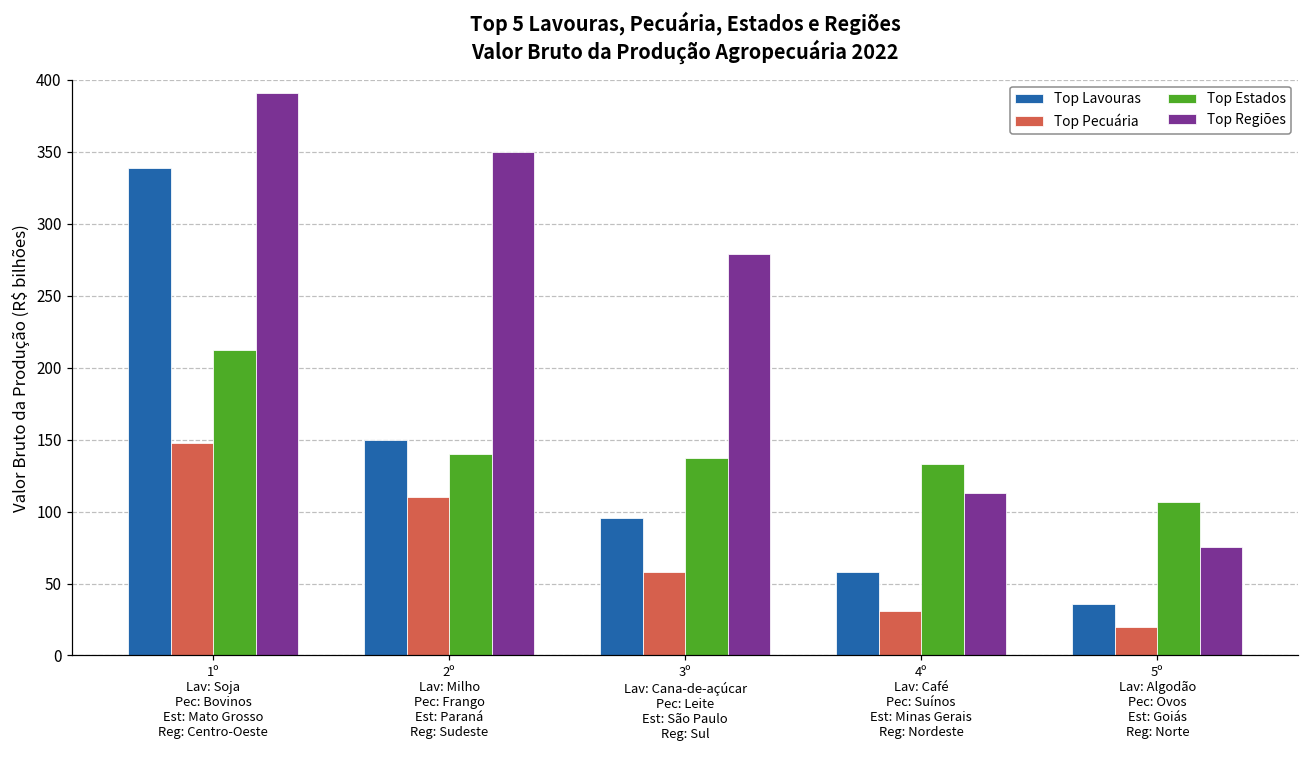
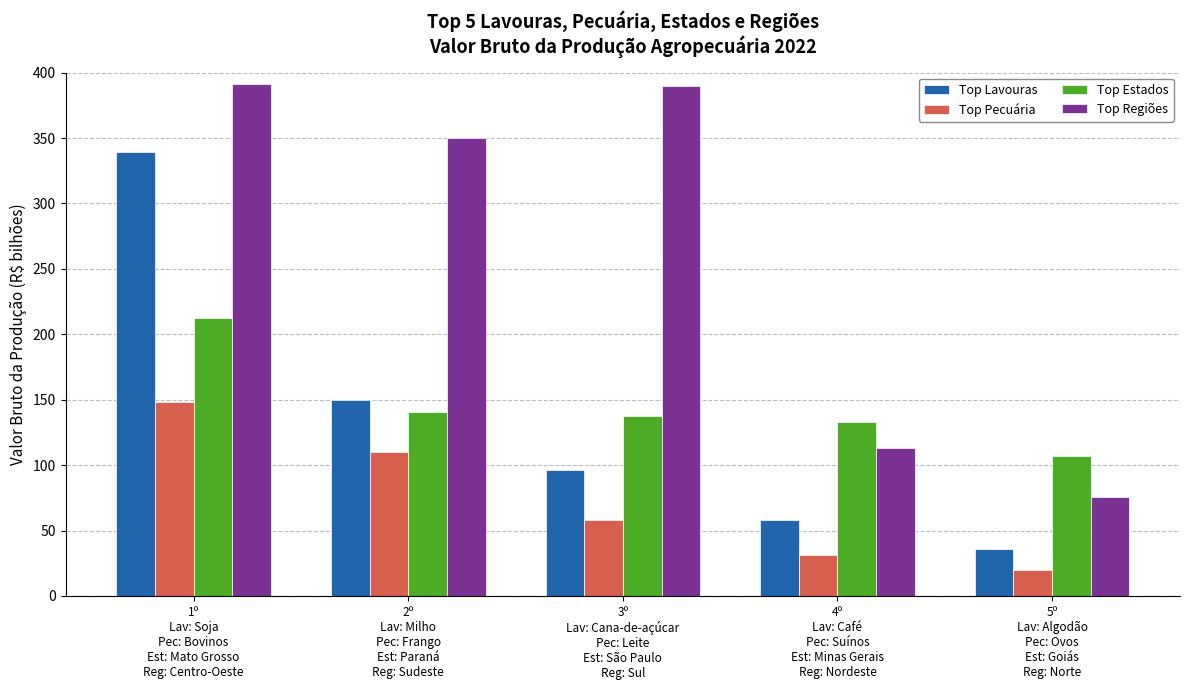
  {
    "Top Lavouras": {
      "1º Lav: Soja Pec: Bovinos Est: Mato Grosso Reg: Centro-Oeste": 339,
      "2º Lav: Milho Pec: Frango Est: Paraná Reg: Sudeste": 150,
      "3º Lav: Cana-de-açúcar Pec: Leite Est: São Paulo Reg: Sul": 96,
      "4º Lav: Café Pec: Suínos Est: Minas Gerais Reg: Nordeste": 58,
      "5º Lav: Algodão Pec: Ovos Est: Goiás Reg: Norte": 36
    },
    "Top Pecuária": {
      "1º Lav: Soja Pec: Bovinos Est: Mato Grosso Reg: Centro-Oeste": 148,
      "2º Lav: Milho Pec: Frango Est: Paraná Reg: Sudeste": 110,
      "3º Lav: Cana-de-açúcar Pec: Leite Est: São Paulo Reg: Sul": 58,
      "4º Lav: Café Pec: Suínos Est: Minas Gerais Reg: Nordeste": 31,
      "5º Lav: Algodão Pec: Ovos Est: Goiás Reg: Norte": 20
    },
    "Top Estados": {
      "1º Lav: Soja Pec: Bovinos Est: Mato Grosso Reg: Centro-Oeste": 212,
      "2º Lav: Milho Pec: Frango Est: Paraná Reg: Sudeste": 140,
      "3º Lav: Cana-de-açúcar Pec: Leite Est: São Paulo Reg: Sul": 138,
      "4º Lav: Café Pec: Suínos Est: Minas Gerais Reg: Nordeste": 133,
      "5º Lav: Algodão Pec: Ovos Est: Goiás Reg: Norte": 107
    },
    "Top Regiões": {
      "1º Lav: Soja Pec: Bovinos Est: Mato Grosso Reg: Centro-Oeste": 391,
      "2º Lav: Milho Pec: Frango Est: Paraná Reg: Sudeste": 350,
-     "3º Lav: Cana-de-açúcar Pec: Leite Est: São Paulo Reg: Sul": 279,
+     "3º Lav: Cana-de-açúcar Pec: Leite Est: São Paulo Reg: Sul": 390,
      "4º Lav: Café Pec: Suínos Est: Minas Gerais Reg: Nordeste": 113,
      "5º Lav: Algodão Pec: Ovos Est: Goiás Reg: Norte": 75
    }
  }
